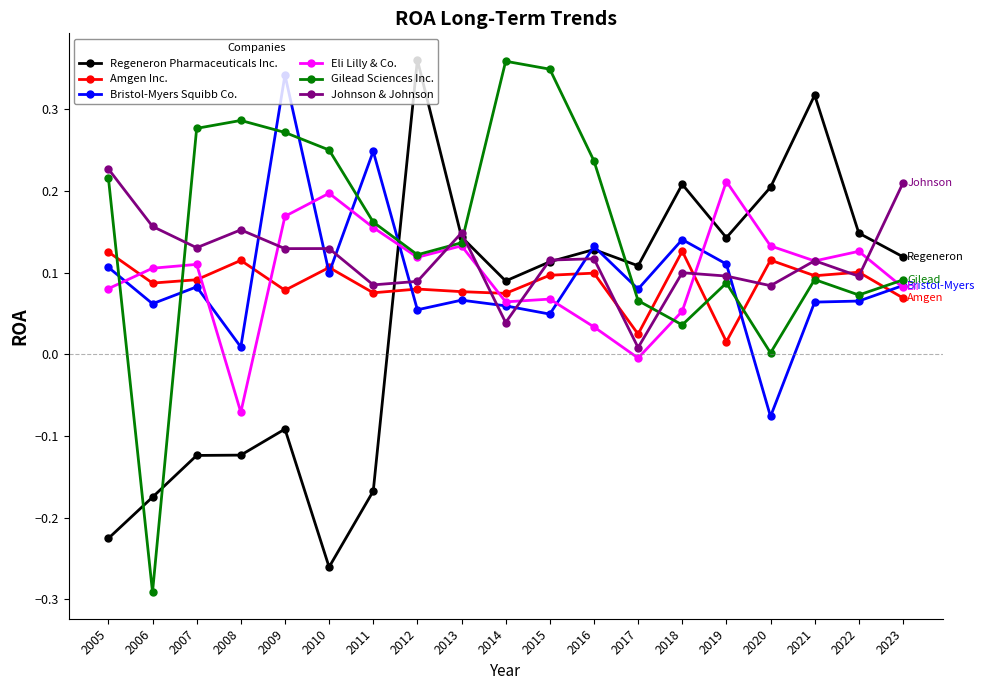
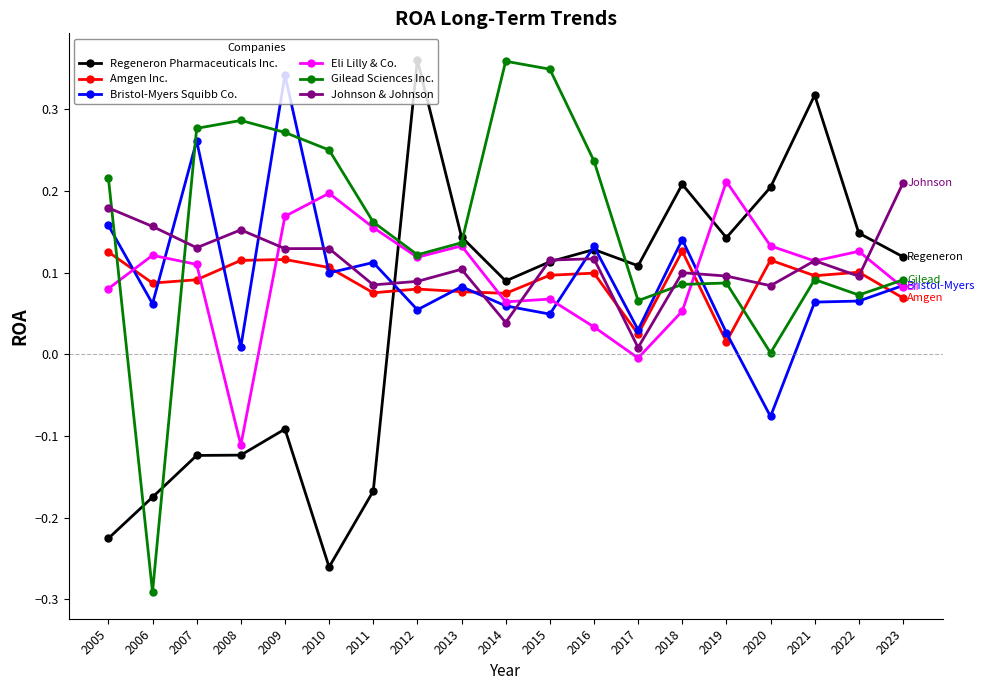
  {
    "Regeneron Pharmaceuticals Inc.": {
      "2005": -0.23,
      "2006": -0.17,
      "2007": -0.12,
      "2008": -0.12,
      "2009": -0.09,
      "2010": -0.26,
      "2011": -0.17,
      "2013": 0.14,
      "2014": 0.09,
      "2016": 0.13,
      "2017": 0.11,
      "2018": 0.21,
      "2019": 0.14,
      "2020": 0.20,
      "2021": 0.32,
      "2022": 0.15,
      "2023": 0.12
    },
    "Amgen Inc.": {
      "2005": 0.13,
      "2006": 0.09,
      "2007": 0.09,
      "2008": 0.12,
-     "2009": 0.08,
+     "2009": 0.12,
      "2010": 0.11,
      "2011": 0.08,
      "2012": 0.08,
      "2013": 0.08,
      "2014": 0.07,
      "2015": 0.10,
      "2016": 0.10,
      "2017": 0.02,
      "2018": 0.13,
      "2019": 0.02,
      "2020": 0.12,
      "2021": 0.10,
      "2022": 0.10,
      "2023": 0.07
    },
    "Bristol-Myers Squibb Co.": {
-     "2005": 0.11,
+     "2005": 0.16,
      "2006": 0.06,
-     "2007": 0.08,
+     "2007": 0.26,
      "2008": 0.01,
      "2010": 0.10,
-     "2011": 0.25,
+     "2011": 0.11,
      "2012": 0.05,
-     "2013": 0.07,
+     "2013": 0.08,
      "2014": 0.06,
      "2015": 0.05,
      "2016": 0.13,
-     "2017": 0.08,
+     "2017": 0.03,
      "2018": 0.14,
-     "2019": 0.11,
+     "2019": 0.03,
      "2020": -0.08,
      "2021": 0.06,
      "2022": 0.07
    },
    "Eli Lilly & Co.": {
      "2005": 0.08,
-     "2006": 0.11,
+     "2006": 0.12,
      "2007": 0.11,
-     "2008": -0.07,
+     "2008": -0.11,
      "2009": 0.17,
      "2010": 0.20,
      "2011": 0.16,
      "2013": 0.13,
      "2014": 0.06,
      "2015": 0.07,
      "2016": 0.03,
      "2017": 0.00,
      "2018": 0.05,
      "2019": 0.21,
      "2020": 0.13,
      "2022": 0.13
    },
    "Gilead Sciences Inc.": {
      "2005": 0.22,
      "2006": -0.29,
      "2007": 0.28,
      "2008": 0.29,
      "2009": 0.27,
      "2010": 0.25,
      "2011": 0.16,
      "2013": 0.14,
      "2014": 0.36,
      "2015": 0.35,
      "2016": 0.24,
      "2017": 0.07,
-     "2018": 0.04,
+     "2018": 0.09,
      "2019": 0.09,
      "2020": 0.00,
      "2021": 0.09,
      "2022": 0.07,
      "2023": 0.09
    },
    "Johnson & Johnson": {
-     "2005": 0.23,
+     "2005": 0.18,
      "2006": 0.16,
      "2007": 0.13,
      "2008": 0.15,
      "2009": 0.13,
      "2010": 0.13,
      "2011": 0.09,
      "2012": 0.09,
-     "2013": 0.15,
+     "2013": 0.10,
      "2014": 0.04,
      "2016": 0.12,
      "2017": 0.01,
      "2018": 0.10,
      "2019": 0.10,
      "2020": 0.08,
      "2022": 0.10,
      "2023": 0.21
    }
  }
